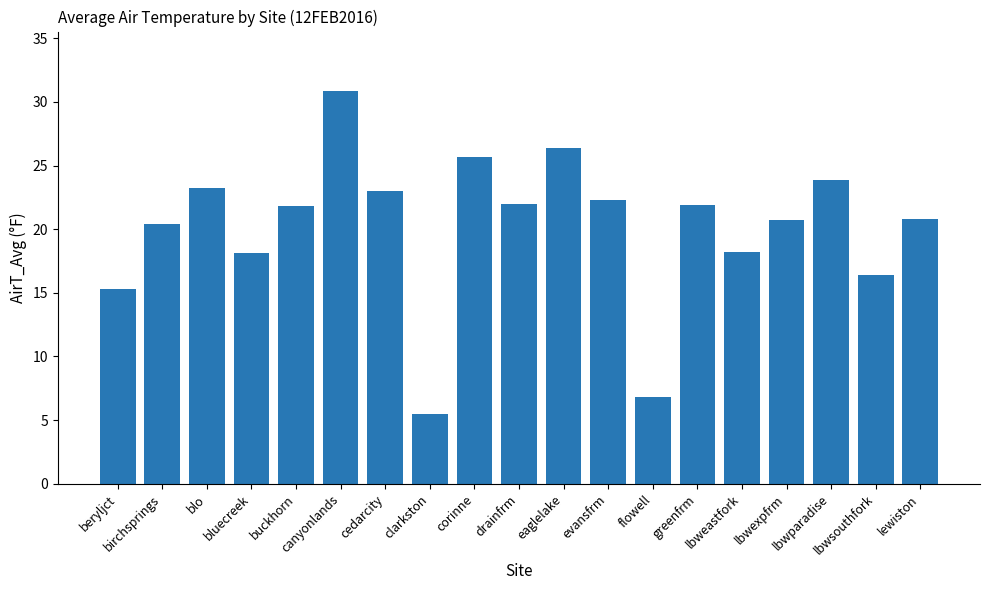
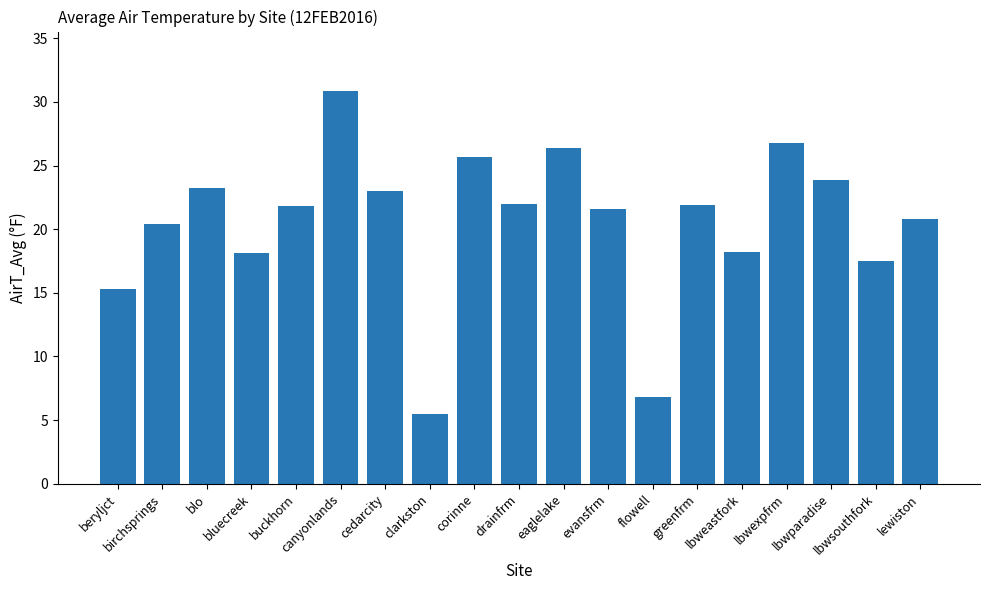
  {
    "beryljct": 15.3,
    "birchsprings": 20.4,
    "blo": 23.2,
    "bluecreek": 18.1,
    "buckhorn": 21.8,
    "canyonlands": 30.9,
    "cedarcity": 23.0,
    "clarkston": 5.5,
    "corinne": 25.7,
    "drainfrm": 22.0,
    "eaglelake": 26.4,
-   "evansfrm": 22.3,
+   "evansfrm": 21.6,
    "flowell": 6.8,
    "greenfrm": 21.9,
    "lbweastfork": 18.2,
-   "lbwexpfrm": 20.7,
+   "lbwexpfrm": 26.8,
    "lbwparadise": 23.9,
-   "lbwsouthfork": 16.4,
+   "lbwsouthfork": 17.5,
    "lewiston": 20.8
  }
